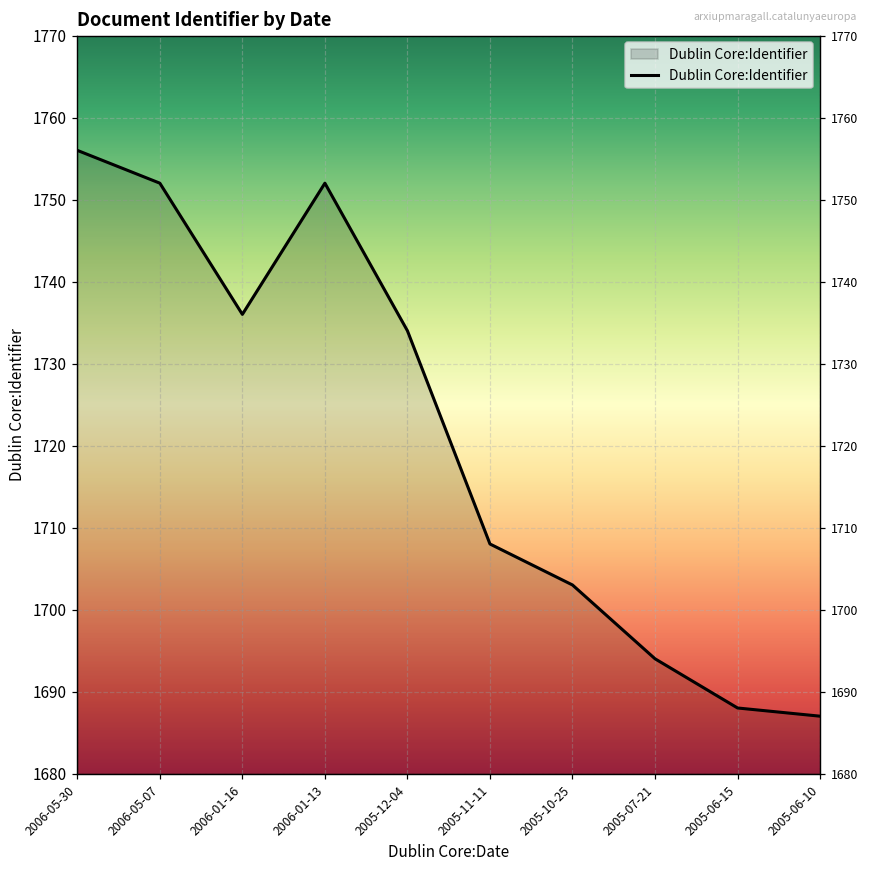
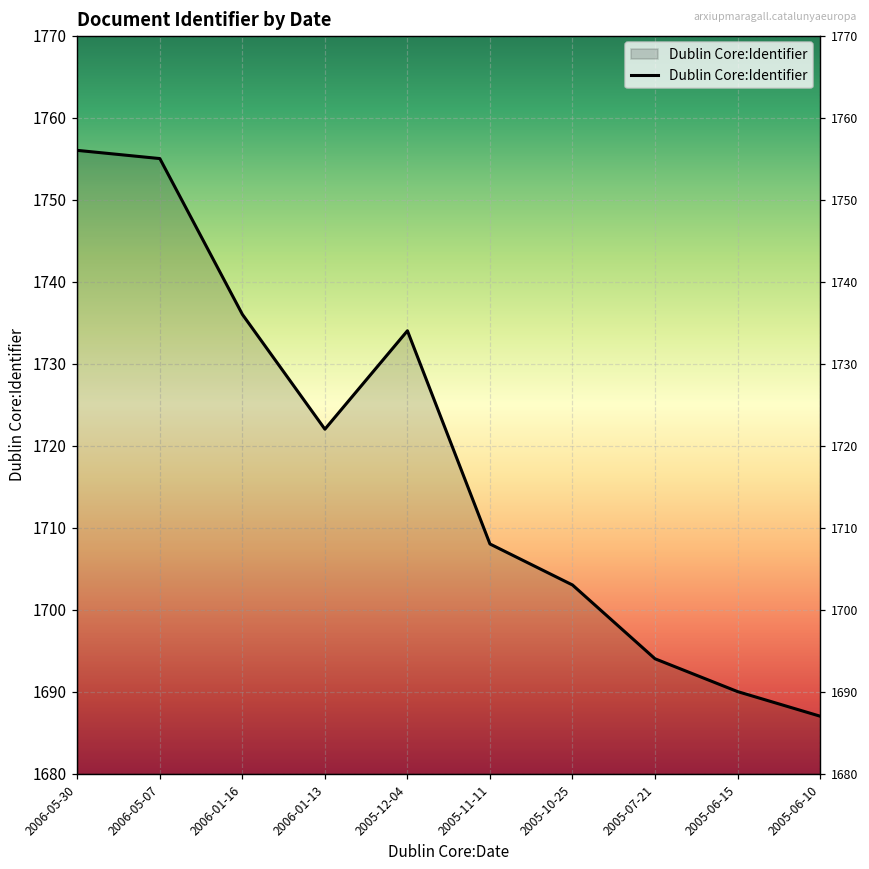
  {
    "2006-05-30": 1756,
-   "2006-05-07": 1752,
+   "2006-05-07": 1755,
    "2006-01-16": 1736,
-   "2006-01-13": 1752,
+   "2006-01-13": 1722,
    "2005-12-04": 1734,
    "2005-11-11": 1708,
    "2005-10-25": 1703,
    "2005-07-21": 1694,
-   "2005-06-15": 1688,
+   "2005-06-15": 1690,
    "2005-06-10": 1687
  }
